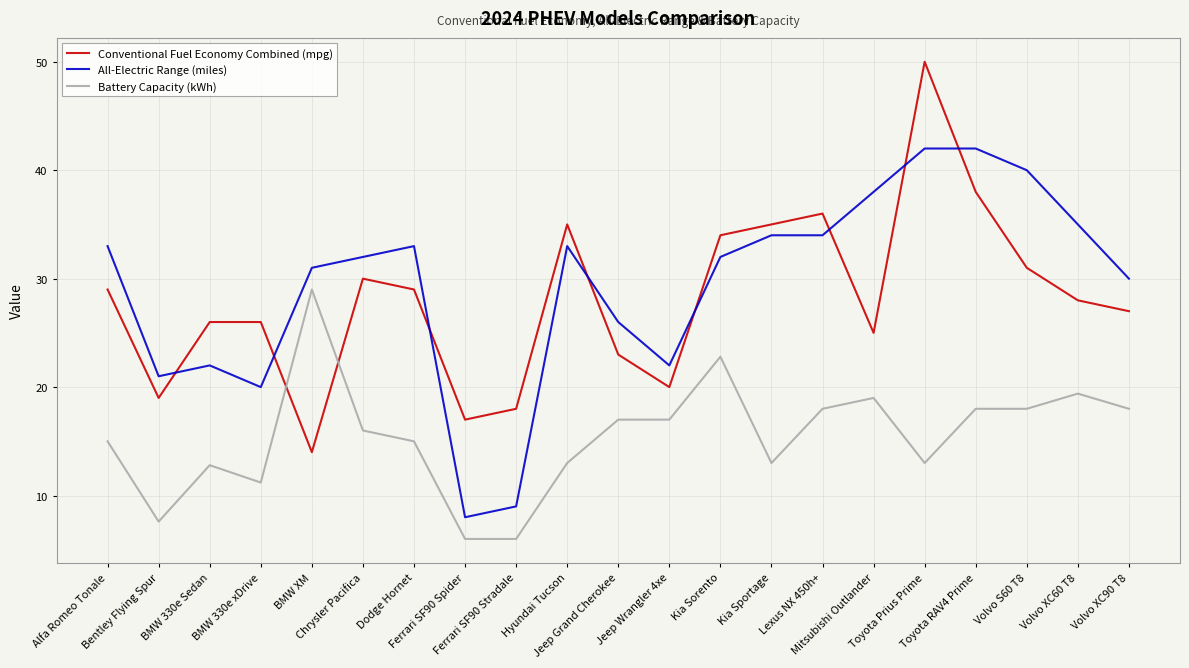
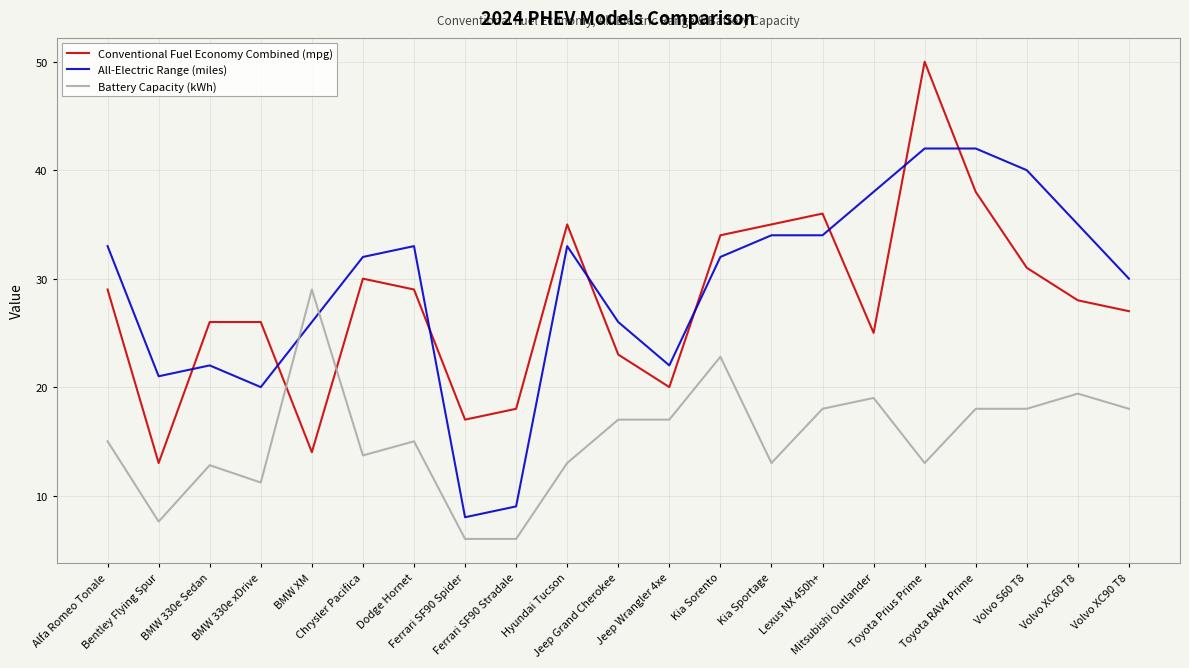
  {
    "Conventional Fuel Economy Combined (mpg)": {
      "Alfa Romeo Tonale": 29,
-     "Bentley Flying Spur": 19,
+     "Bentley Flying Spur": 13,
      "BMW 330e Sedan": 26,
      "BMW 330e xDrive": 26,
      "BMW XM": 14,
      "Chrysler Pacifica": 30,
      "Dodge Hornet": 29,
      "Ferrari SF90 Spider": 17,
      "Ferrari SF90 Stradale": 18,
      "Hyundai Tucson": 35,
      "Jeep Grand Cherokee": 23,
      "Jeep Wrangler 4xe": 20,
      "Kia Sorento": 34,
      "Kia Sportage": 35,
      "Lexus NX 450h+": 36,
      "Mitsubishi Outlander": 25,
      "Toyota Prius Prime": 50,
      "Toyota RAV4 Prime": 38,
      "Volvo S60 T8": 31,
      "Volvo XC60 T8": 28,
      "Volvo XC90 T8": 27
    },
    "All-Electric Range (miles)": {
      "Alfa Romeo Tonale": 33,
      "Bentley Flying Spur": 21,
      "BMW 330e Sedan": 22,
      "BMW 330e xDrive": 20,
-     "BMW XM": 31,
+     "BMW XM": 26,
      "Chrysler Pacifica": 32,
      "Dodge Hornet": 33,
      "Ferrari SF90 Spider": 8,
      "Ferrari SF90 Stradale": 9,
      "Hyundai Tucson": 33,
      "Jeep Grand Cherokee": 26,
      "Jeep Wrangler 4xe": 22,
      "Kia Sorento": 32,
      "Kia Sportage": 34,
      "Lexus NX 450h+": 34,
      "Mitsubishi Outlander": 38,
      "Toyota Prius Prime": 42,
      "Toyota RAV4 Prime": 42,
      "Volvo S60 T8": 40,
      "Volvo XC60 T8": 35,
      "Volvo XC90 T8": 30
    },
    "Battery Capacity (kWh)": {
      "Alfa Romeo Tonale": 15.0,
      "Bentley Flying Spur": 7.6,
      "BMW 330e Sedan": 12.8,
      "BMW 330e xDrive": 11.2,
      "BMW XM": 29.0,
-     "Chrysler Pacifica": 16.0,
+     "Chrysler Pacifica": 13.7,
      "Dodge Hornet": 15.0,
      "Ferrari SF90 Spider": 6.0,
      "Ferrari SF90 Stradale": 6.0,
      "Hyundai Tucson": 13.0,
      "Jeep Grand Cherokee": 17.0,
      "Jeep Wrangler 4xe": 17.0,
      "Kia Sorento": 22.8,
      "Kia Sportage": 13.0,
      "Lexus NX 450h+": 18.0,
      "Mitsubishi Outlander": 19.0,
      "Toyota Prius Prime": 13.0,
      "Toyota RAV4 Prime": 18.0,
      "Volvo S60 T8": 18.0,
      "Volvo XC60 T8": 19.4,
      "Volvo XC90 T8": 18.0
    }
  }
